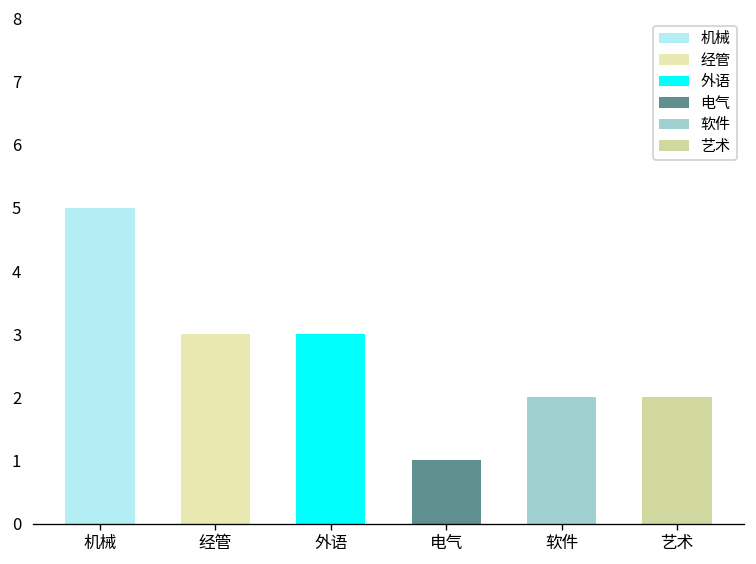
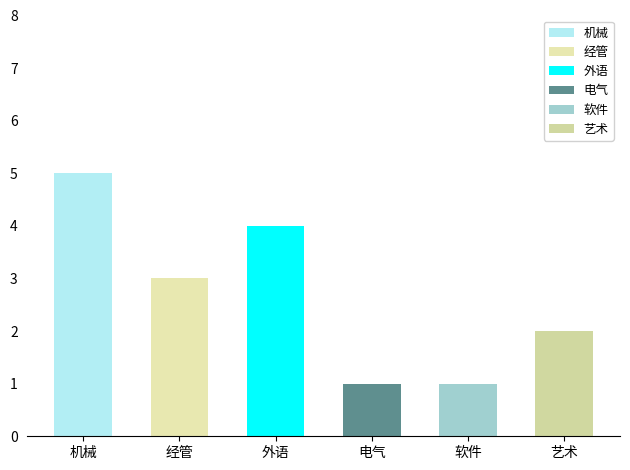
  {
    "机械": 5,
    "经管": 3,
-   "外语": 3,
+   "外语": 4,
    "电气": 1,
-   "软件": 2,
+   "软件": 1,
    "艺术": 2
  }
